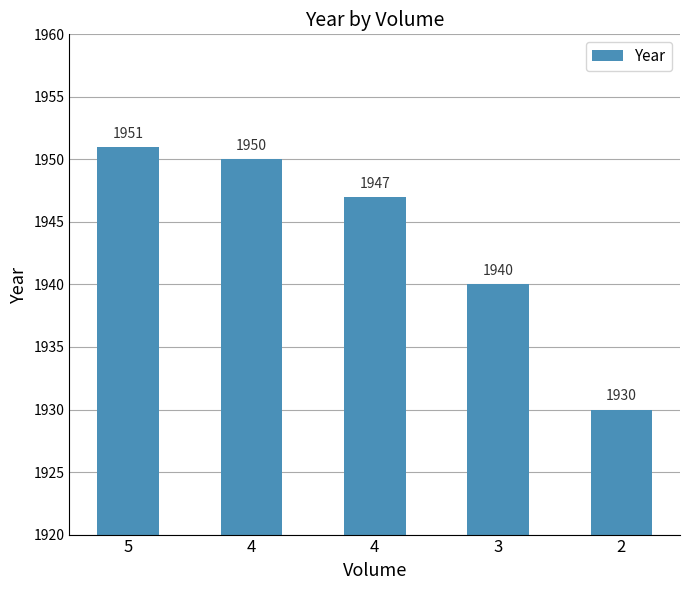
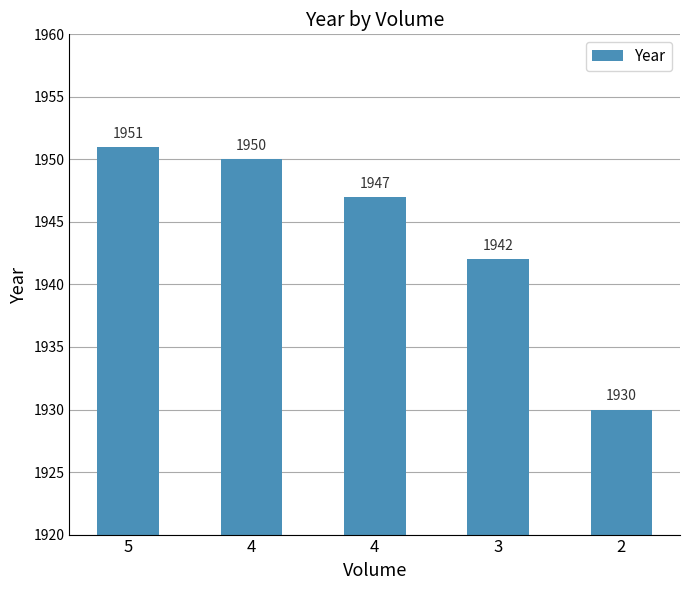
  {
    "5": 1951,
-   "3": 1940,
+   "3": 1942,
    "2": 1930
  }
